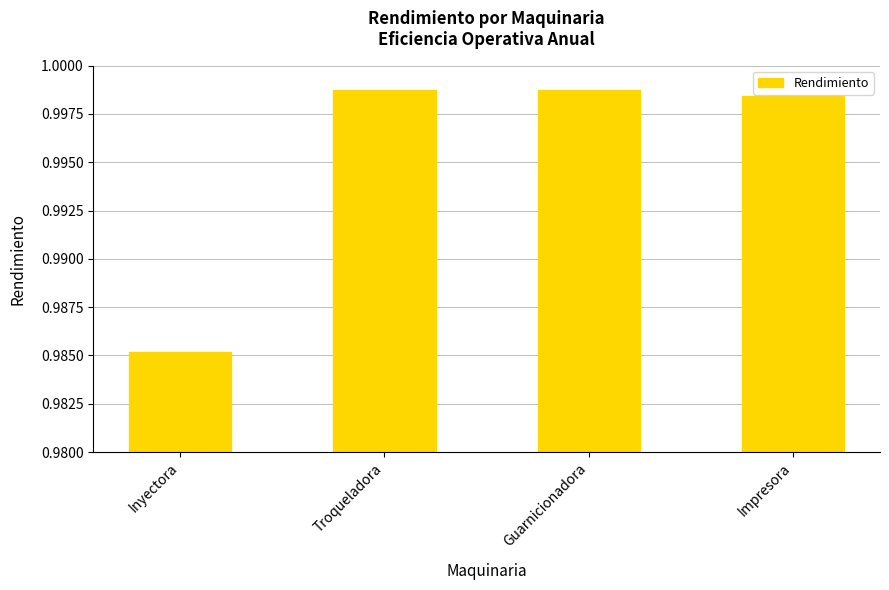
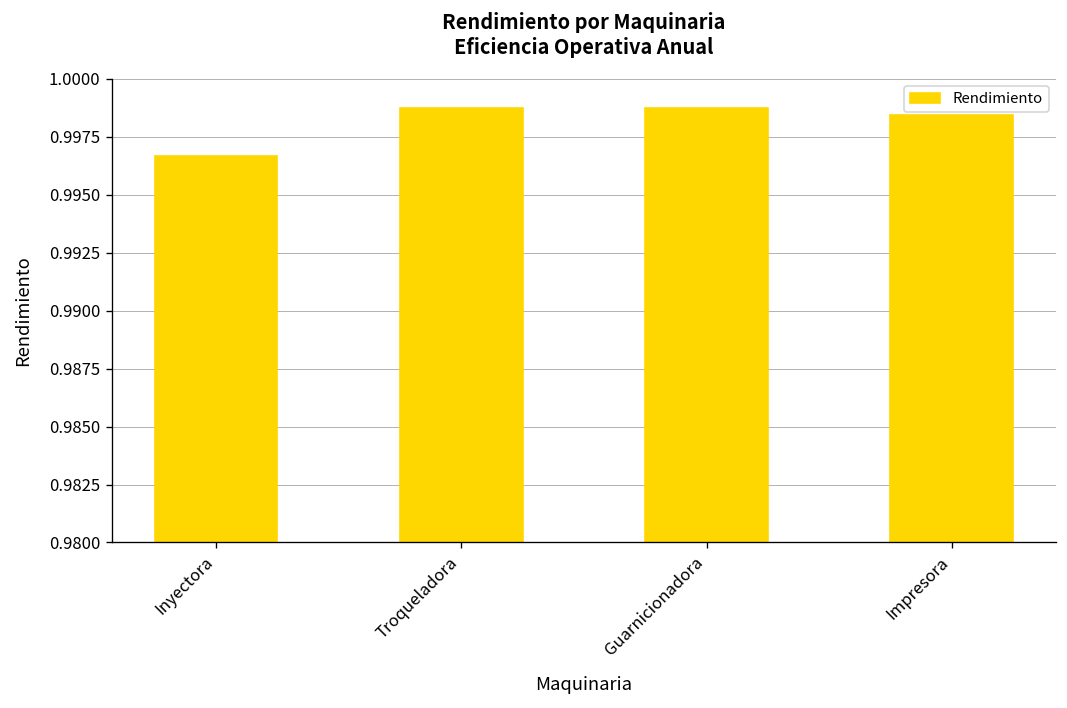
  {
-   "Inyectora": 0.9852,
+   "Inyectora": 0.9967,
    "Troqueladora": 0.9987,
    "Guarnicionadora": 0.9987,
    "Impresora": 0.9984
  }
